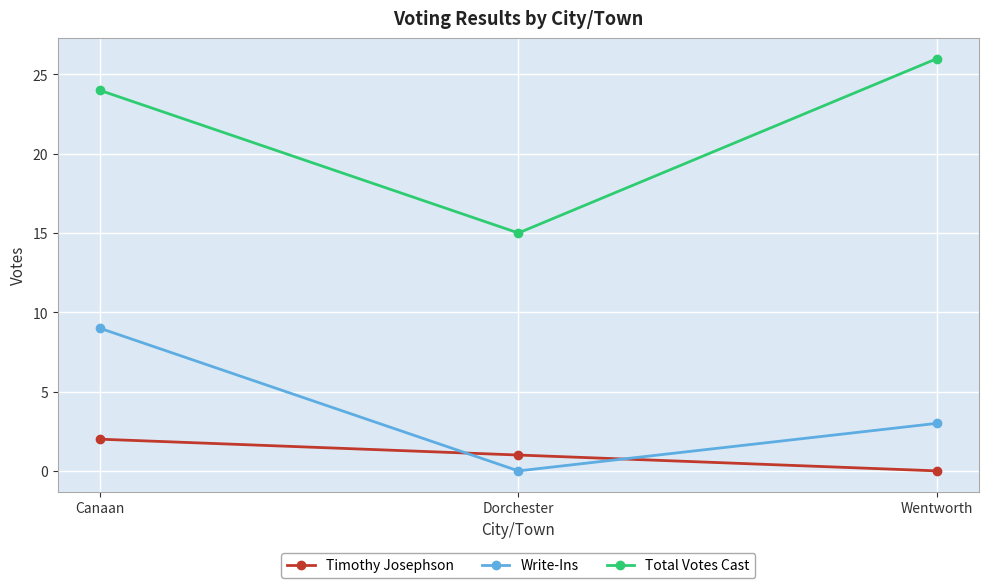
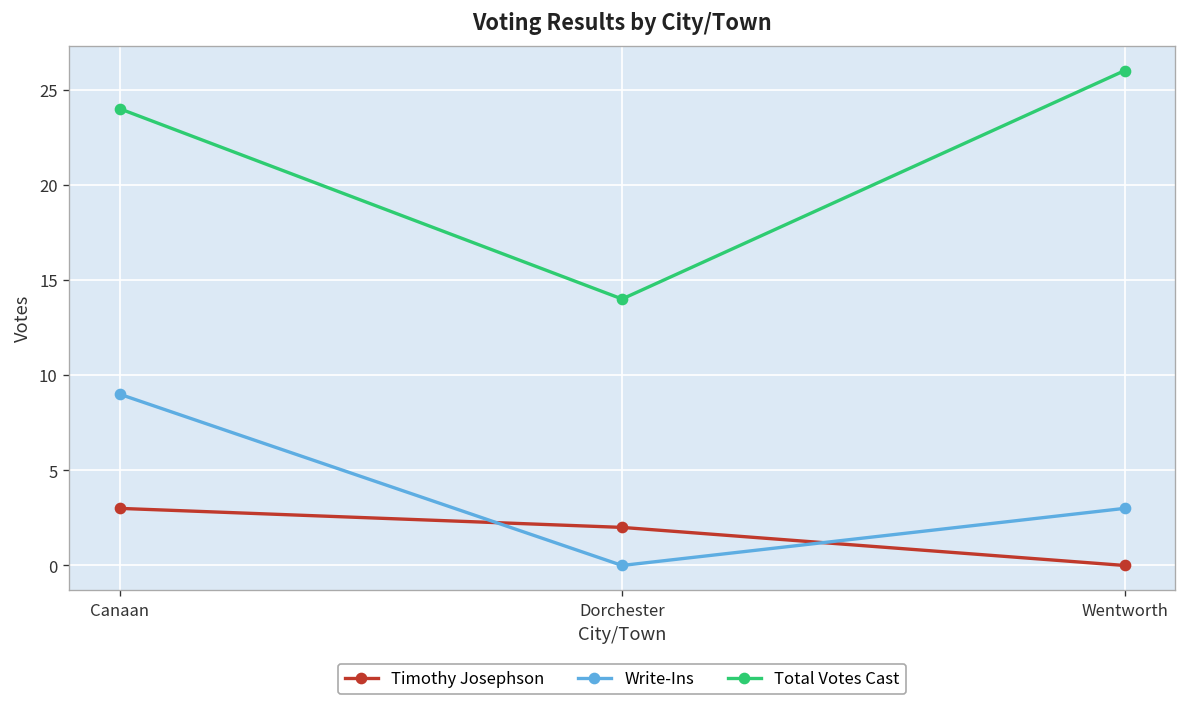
  {
    "Timothy Josephson": {
-     "Canaan": 2,
-     "Dorchester": 1,
+     "Canaan": 3,
+     "Dorchester": 2,
      "Wentworth": 0
    },
    "Write-Ins": {
      "Canaan": 9,
      "Dorchester": 0,
      "Wentworth": 3
    },
    "Total Votes Cast": {
      "Canaan": 24,
-     "Dorchester": 15,
+     "Dorchester": 14,
      "Wentworth": 26
    }
  }
